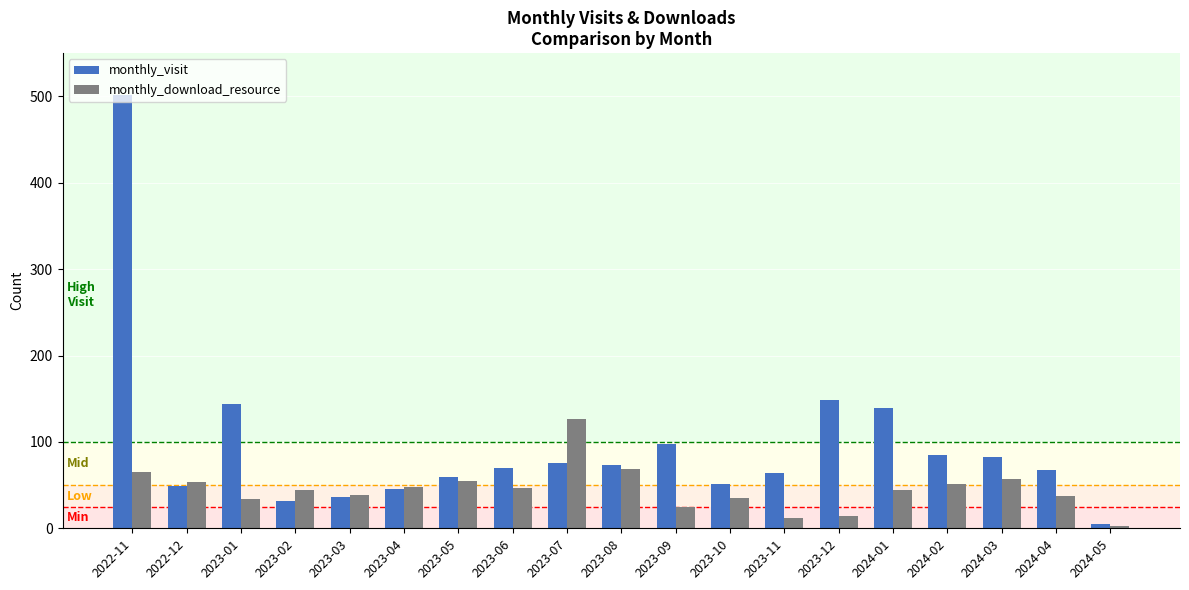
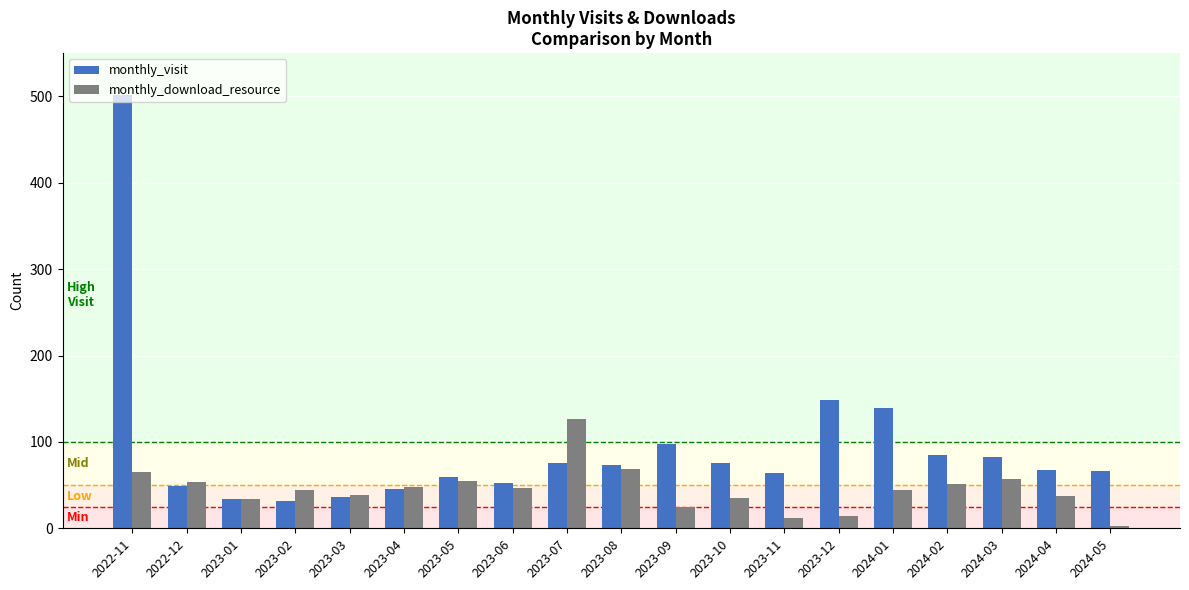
  {
    "monthly_visit": {
      "2022-12": 50,
-     "2023-01": 140,
+     "2023-01": 30,
      "2023-02": 30,
      "2023-03": 40,
      "2023-04": 50,
      "2023-05": 60,
-     "2023-06": 70,
+     "2023-06": 50,
      "2023-07": 80,
      "2023-08": 70,
      "2023-09": 100,
-     "2023-10": 50,
+     "2023-10": 80,
      "2023-11": 60,
      "2023-12": 150,
      "2024-01": 140,
      "2024-02": 90,
      "2024-03": 80,
      "2024-04": 70,
-     "2024-05": 10
+     "2024-05": 70
    },
    "monthly_download_resource": {
      "2022-11": 70,
      "2022-12": 50,
      "2023-01": 30,
      "2023-02": 40,
      "2023-03": 40,
      "2023-04": 50,
      "2023-05": 60,
      "2023-06": 50,
      "2023-07": 130,
      "2023-08": 70,
      "2023-09": 30,
      "2023-10": 40,
      "2023-11": 10,
      "2023-12": 10,
      "2024-01": 40,
      "2024-02": 50,
      "2024-03": 60,
      "2024-04": 40,
      "2024-05": 0
    }
  }
